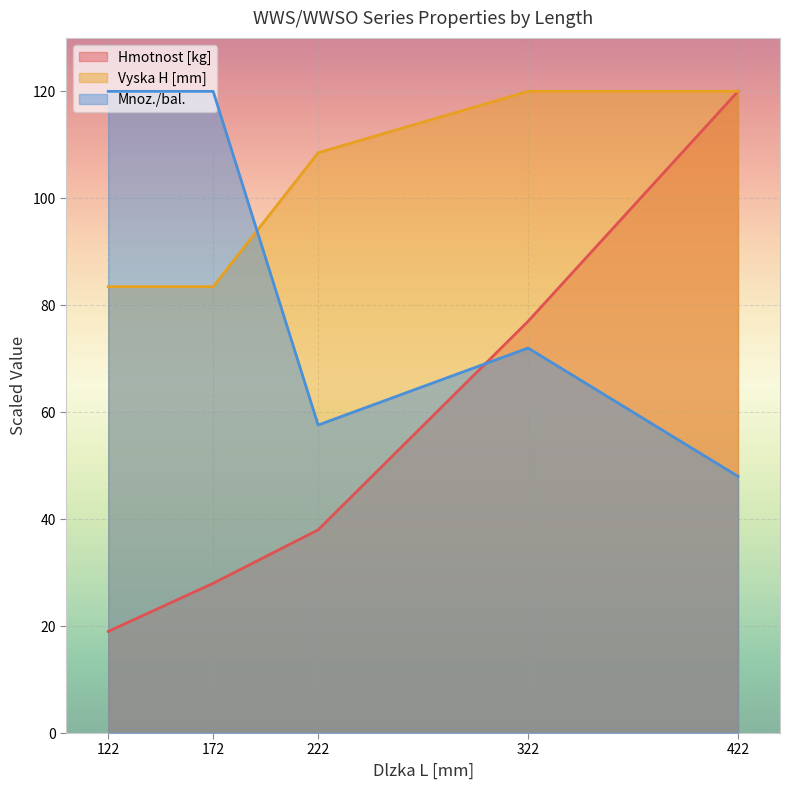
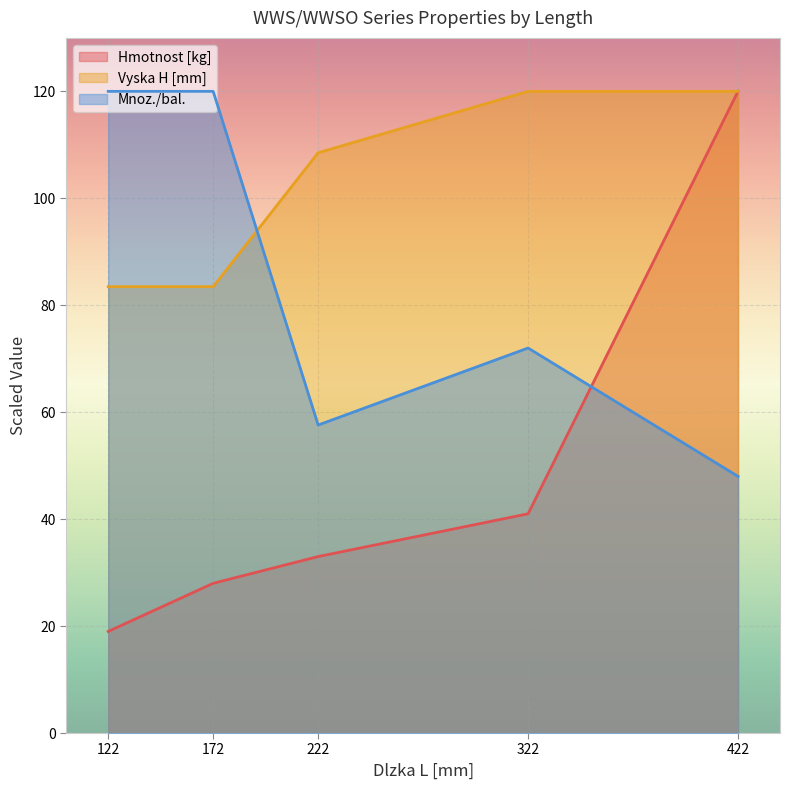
  {
    "Hmotnost [kg]": {
      "122": 19,
      "172": 28,
-     "222": 38,
-     "322": 77
+     "222": 33,
+     "322": 41
    },
    "Vyska H [mm]": {
      "122": 83,
      "172": 83,
      "222": 109,
      "322": 120
    },
    "Mnoz./bal.": {
      "222": 58,
      "322": 72,
      "422": 48
    }
  }
